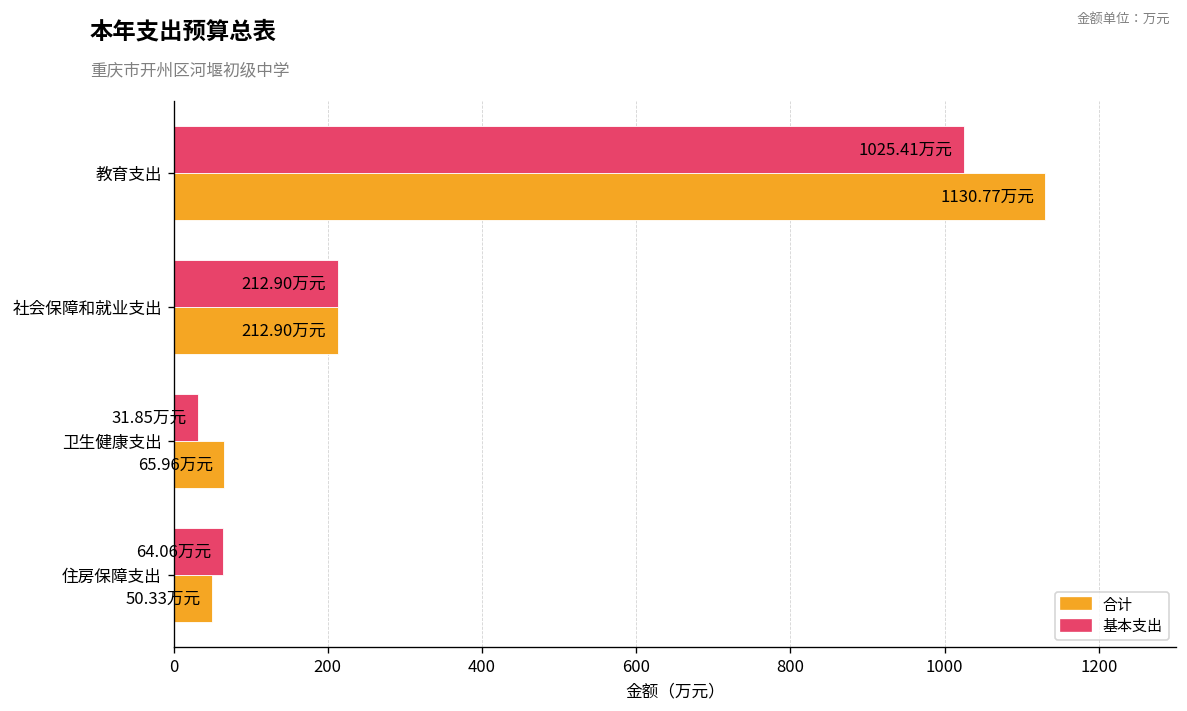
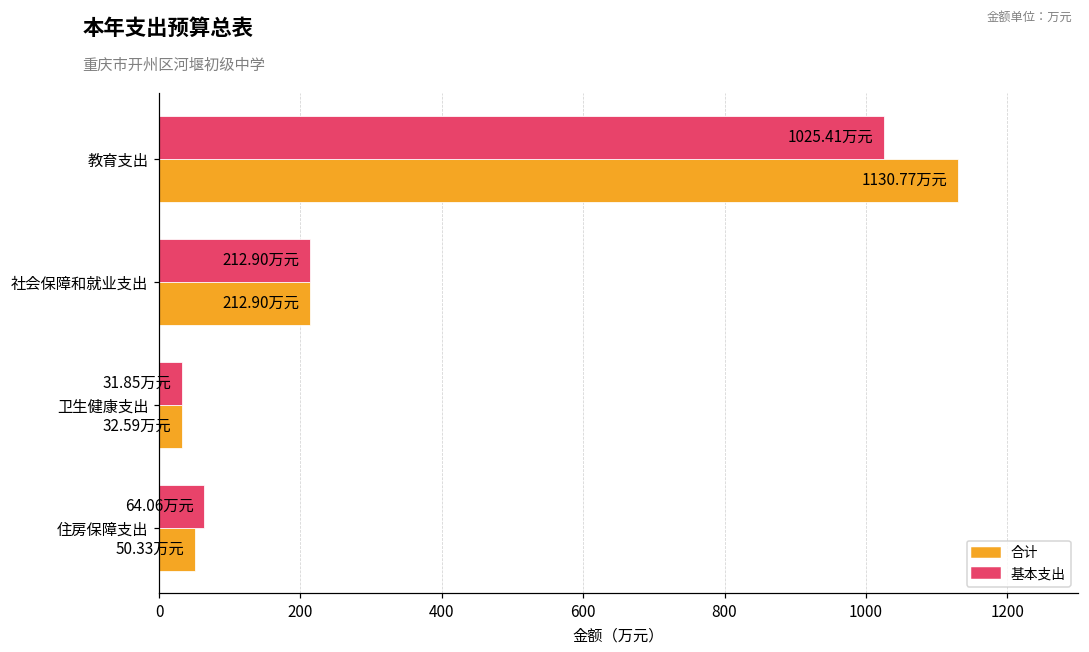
  {
    "合计": {
      "教育支出": 1130.77,
      "社会保障和就业支出": 212.90,
-     "卫生健康支出": 65.96,
+     "卫生健康支出": 32.59,
      "住房保障支出": 50.33
    },
    "基本支出": {
      "教育支出": 1025.41,
      "社会保障和就业支出": 212.90,
      "卫生健康支出": 31.85,
      "住房保障支出": 64.06
    }
  }
